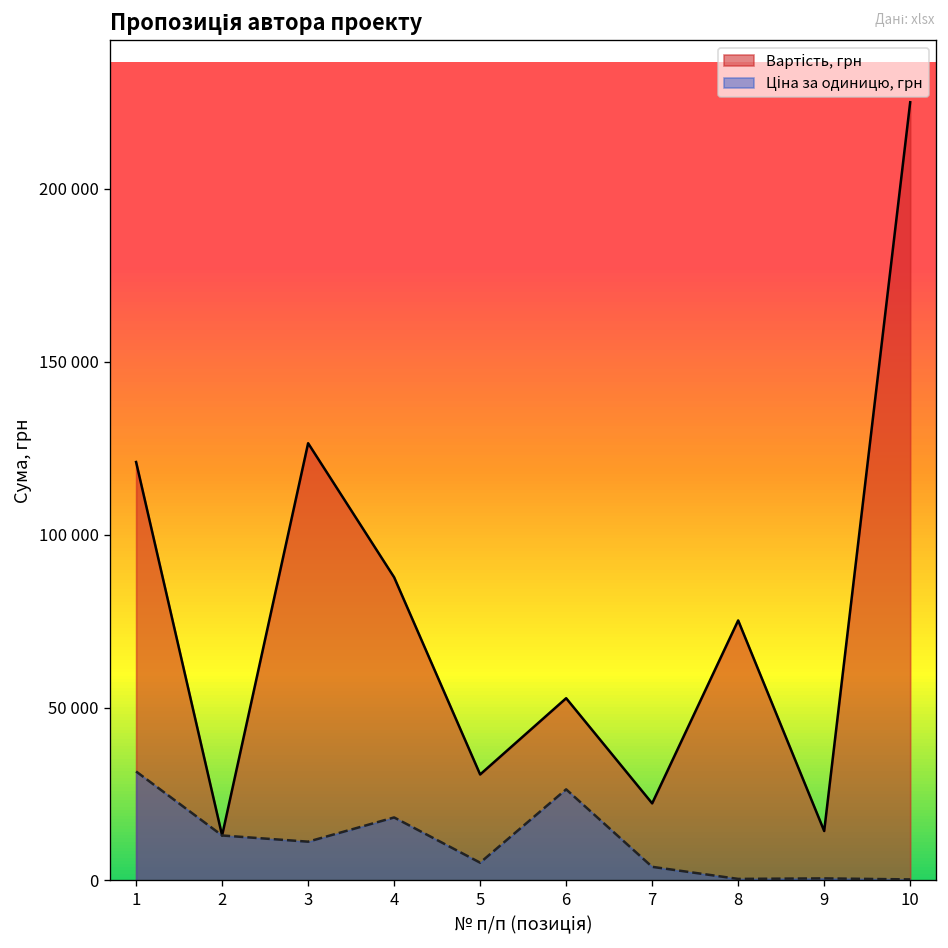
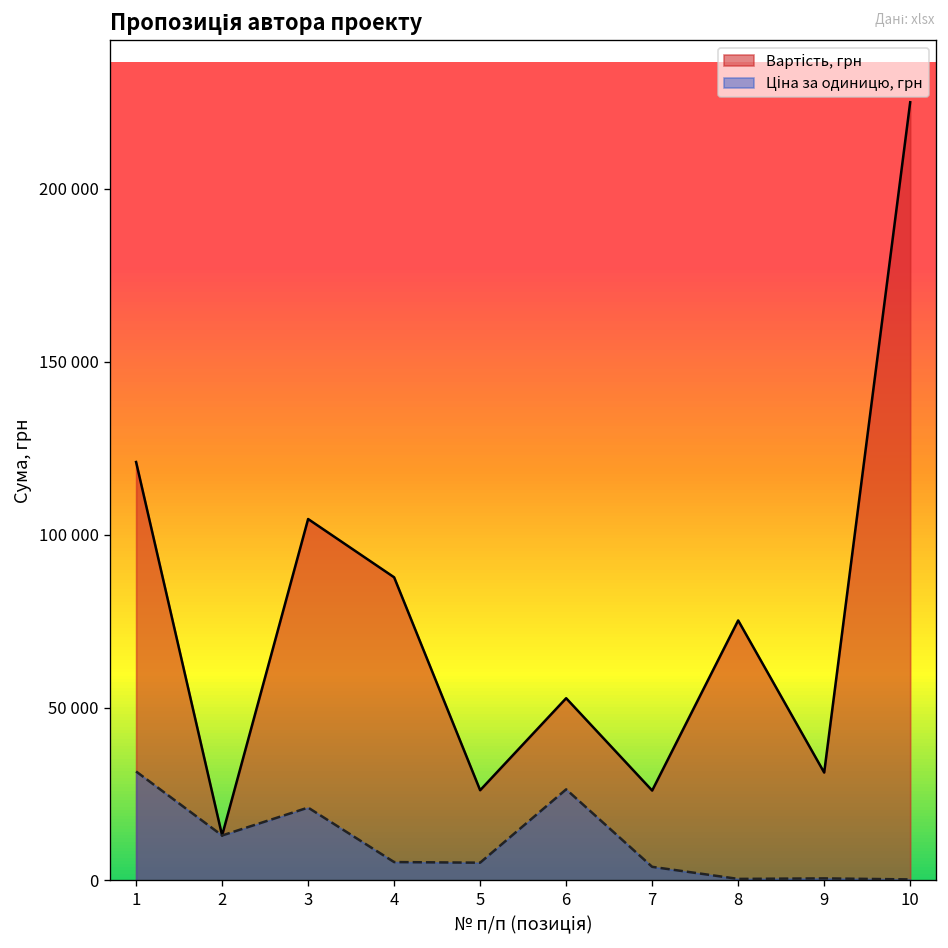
  {
    "Вартість, грн": {
      "1": 121000,
-     "3": 126000,
+     "3": 105000,
      "4": 88000,
-     "5": 31000,
+     "5": 26000,
      "6": 53000,
-     "7": 22000,
+     "7": 26000,
      "8": 75000,
-     "9": 14000,
+     "9": 31000,
      "10": 225000
    },
    "Ціна за одиницю, грн": {
      "1": 32000,
-     "3": 11000,
-     "4": 18000,
+     "3": 21000,
+     "4": 5000,
      "5": 5000,
      "6": 26000,
      "7": 4000,
      "8": 0,
      "9": 1000,
      "10": 0
    }
  }
